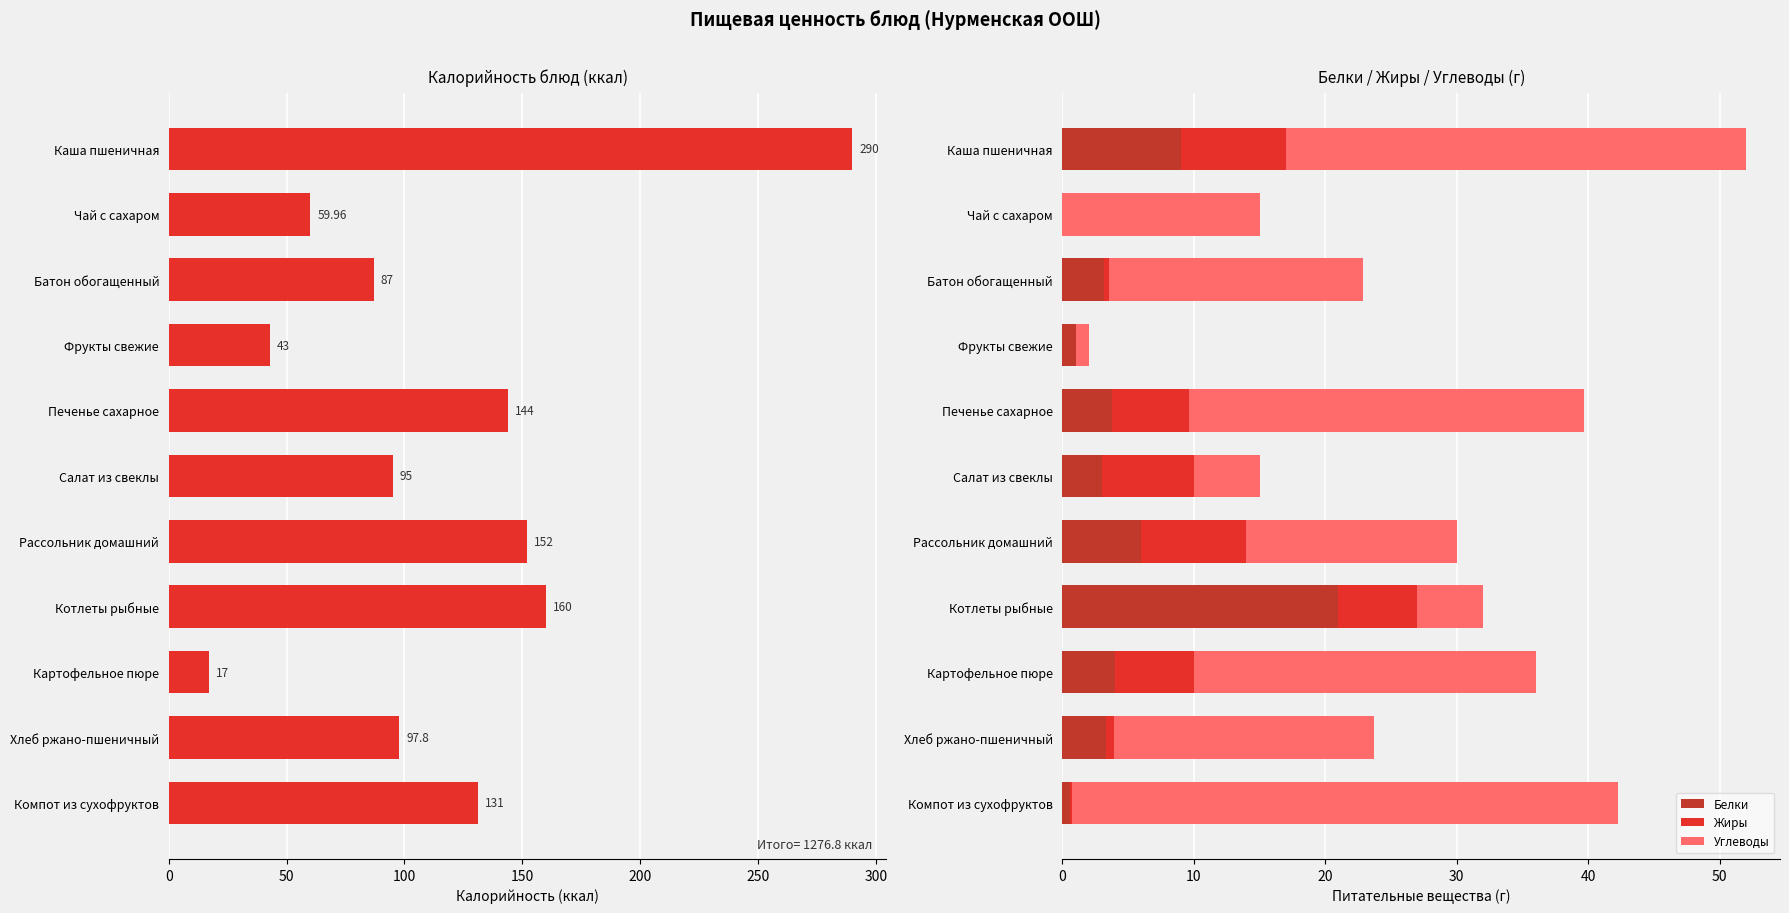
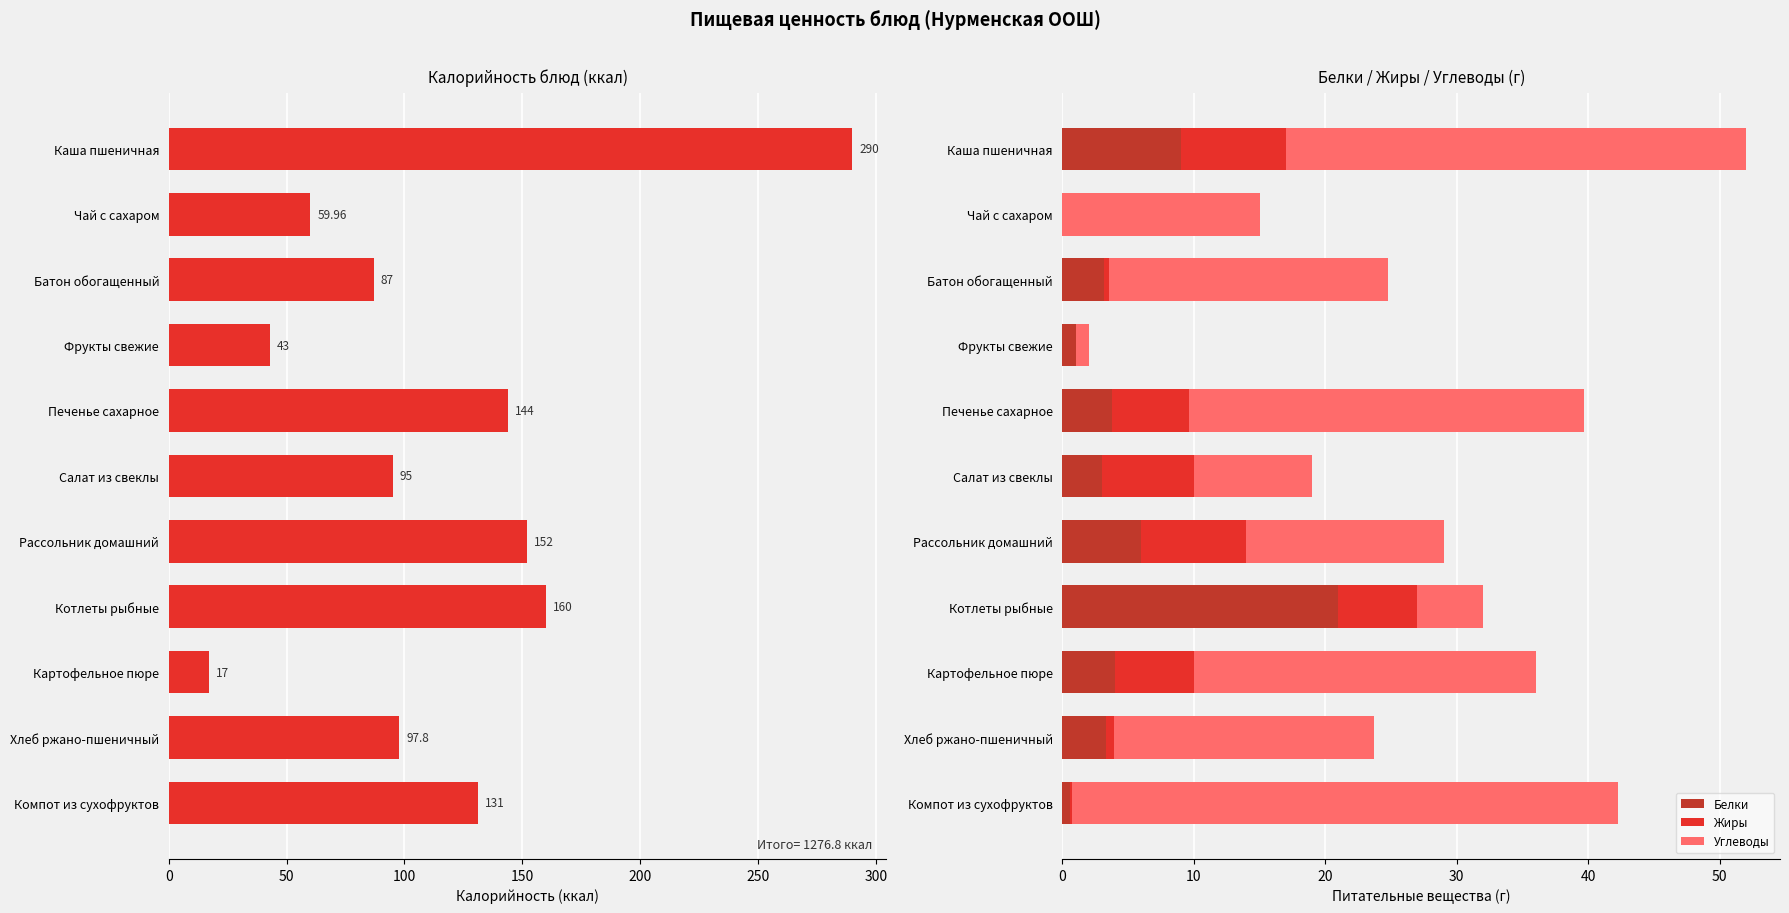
  {
    "Калорийность блюд (ккал)": {
      "Каша пшеничная": 290,
      "Чай с сахаром": 59.96,
      "Батон обогащенный": 87,
      "Фрукты свежие": 43,
      "Печенье сахарное": 144,
      "Салат из свеклы": 95,
      "Рассольник домашний": 152,
      "Котлеты рыбные": 160,
      "Картофельное пюре": 17,
      "Хлеб ржано-пшеничный": 97.8,
      "Компот из сухофруктов": 131
    },
    "Белки / Жиры / Углеводы (г)": {
      "Углеводы": {
        "Каша пшеничная": 35.0,
        "Чай с сахаром": 15.0,
-       "Батон обогащенный": 19.3,
+       "Батон обогащенный": 21.2,
        "Фрукты свежие": 1.0,
        "Печенье сахарное": 30.0,
-       "Салат из свеклы": 5,
-       "Рассольник домашний": 16,
+       "Салат из свеклы": 9,
+       "Рассольник домашний": 15,
        "Котлеты рыбные": 5.0,
        "Картофельное пюре": 26.0,
        "Хлеб ржано-пшеничный": 19.8,
        "Компот из сухофруктов": 41.6
      }
    }
  }
